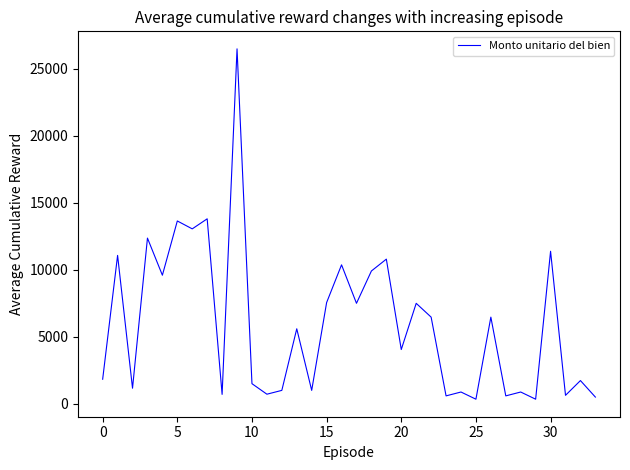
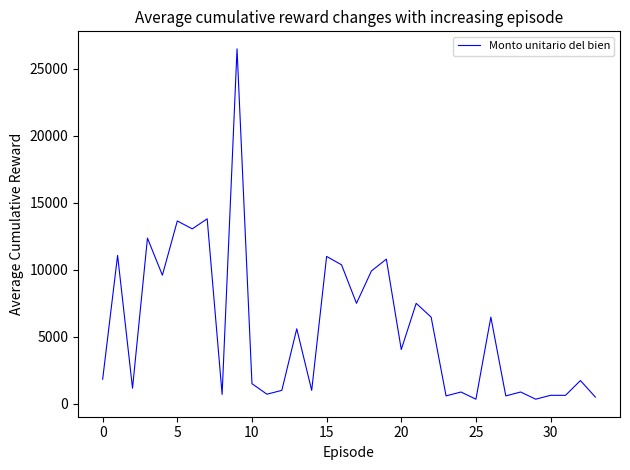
  {
    "0": 1800,
    "5": 13600,
    "10": 1500,
-   "15": 7600,
+   "15": 11000,
    "20": 4000,
    "25": 300,
-   "30": 11400
+   "30": 600
  }
